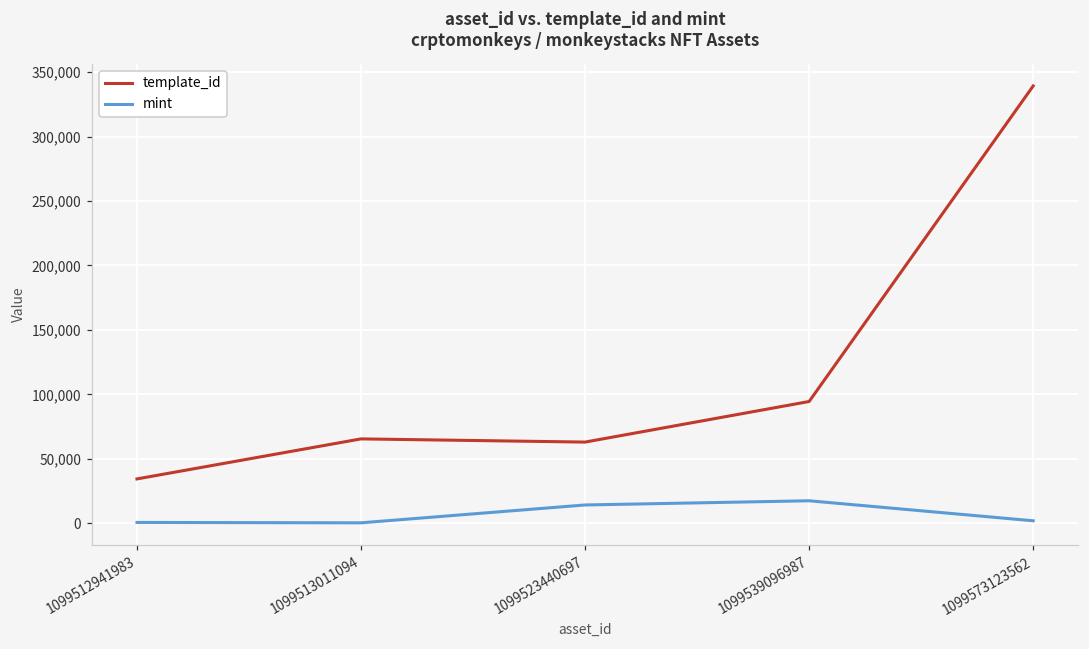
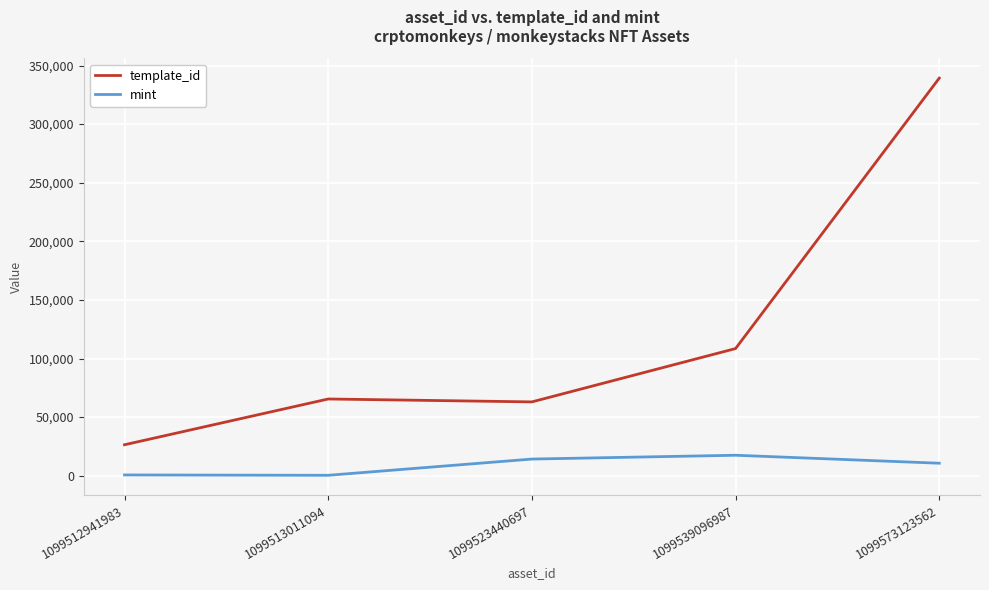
  {
    "template_id": {
-     "1099512941983": "34,000",
+     "1099512941983": "26,000",
      "1099513011094": "65,000",
      "1099523440697": "63,000",
-     "1099539096987": "94,000",
+     "1099539096987": "108,000",
      "1099573123562": "339,000"
    },
    "mint": {
      "1099512941983": "1,000",
      "1099513011094": "0",
      "1099523440697": "14,000",
      "1099539096987": "17,000",
-     "1099573123562": "2,000"
+     "1099573123562": "11,000"
    }
  }
